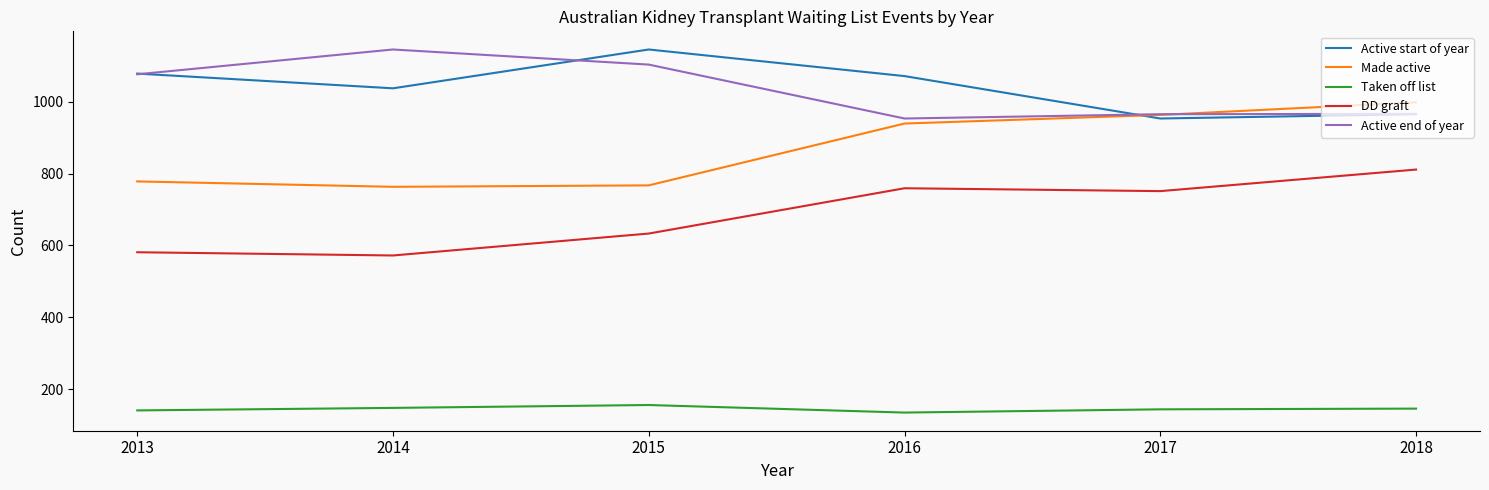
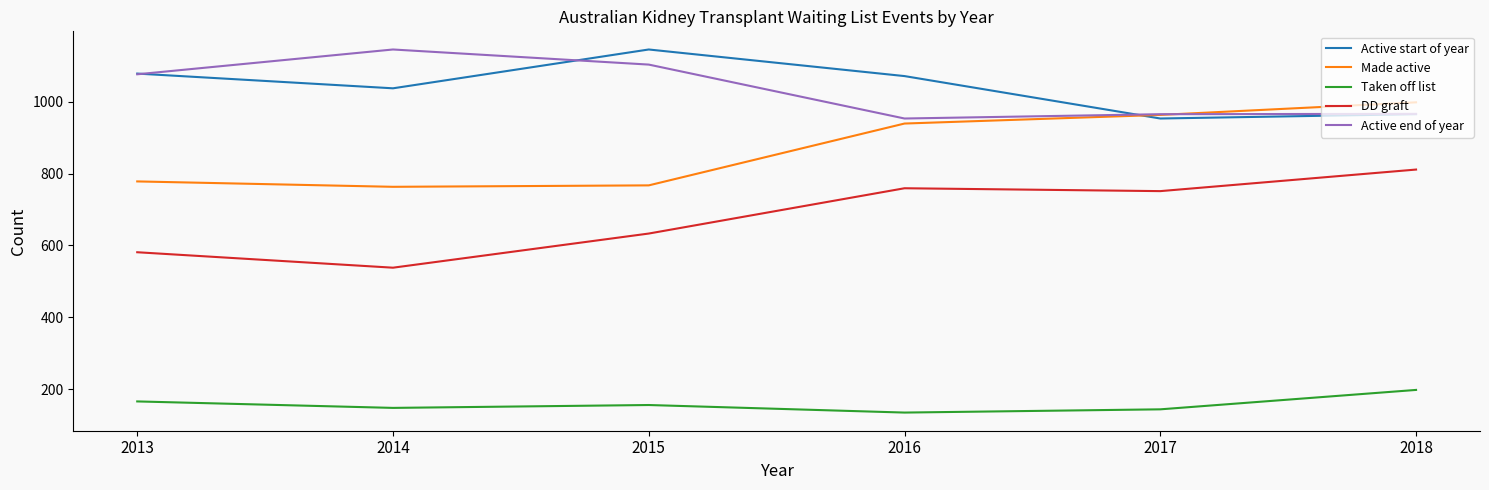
  {
    "Active start of year": {
      "2014": 1040,
      "2015": 1150,
      "2016": 1070,
      "2017": 950
    },
    "Made active": {
      "2013": 780,
      "2014": 760,
      "2015": 770,
      "2016": 940
    },
    "Taken off list": {
-     "2013": 140,
+     "2013": 170,
      "2014": 150,
      "2015": 160,
      "2016": 140,
      "2017": 140,
-     "2018": 150
+     "2018": 200
    },
    "DD graft": {
      "2013": 580,
-     "2014": 570,
+     "2014": 540,
      "2015": 630,
      "2016": 760,
      "2017": 750,
      "2018": 810
    },
    "Active end of year": {
      "2014": 1150,
      "2015": 1100,
      "2016": 950
    }
  }
